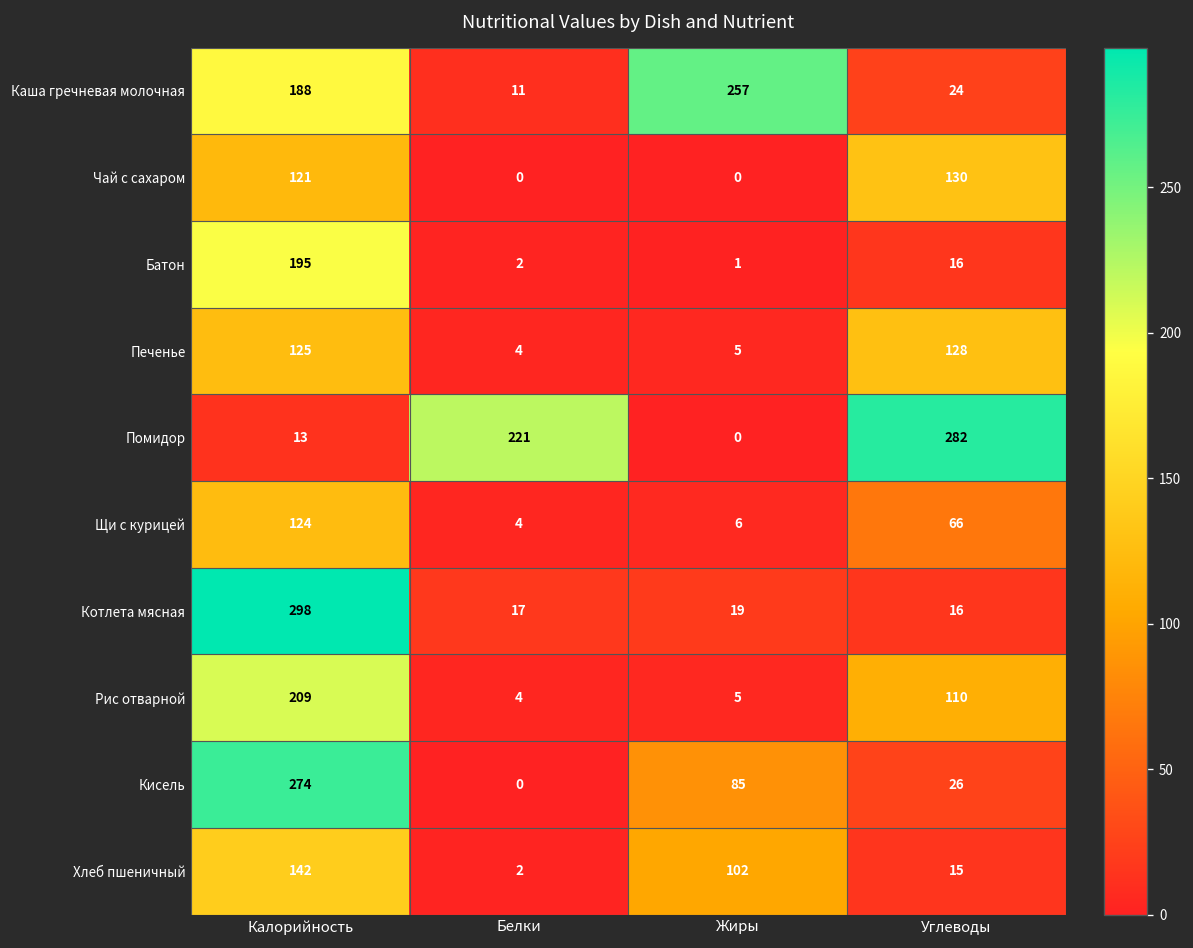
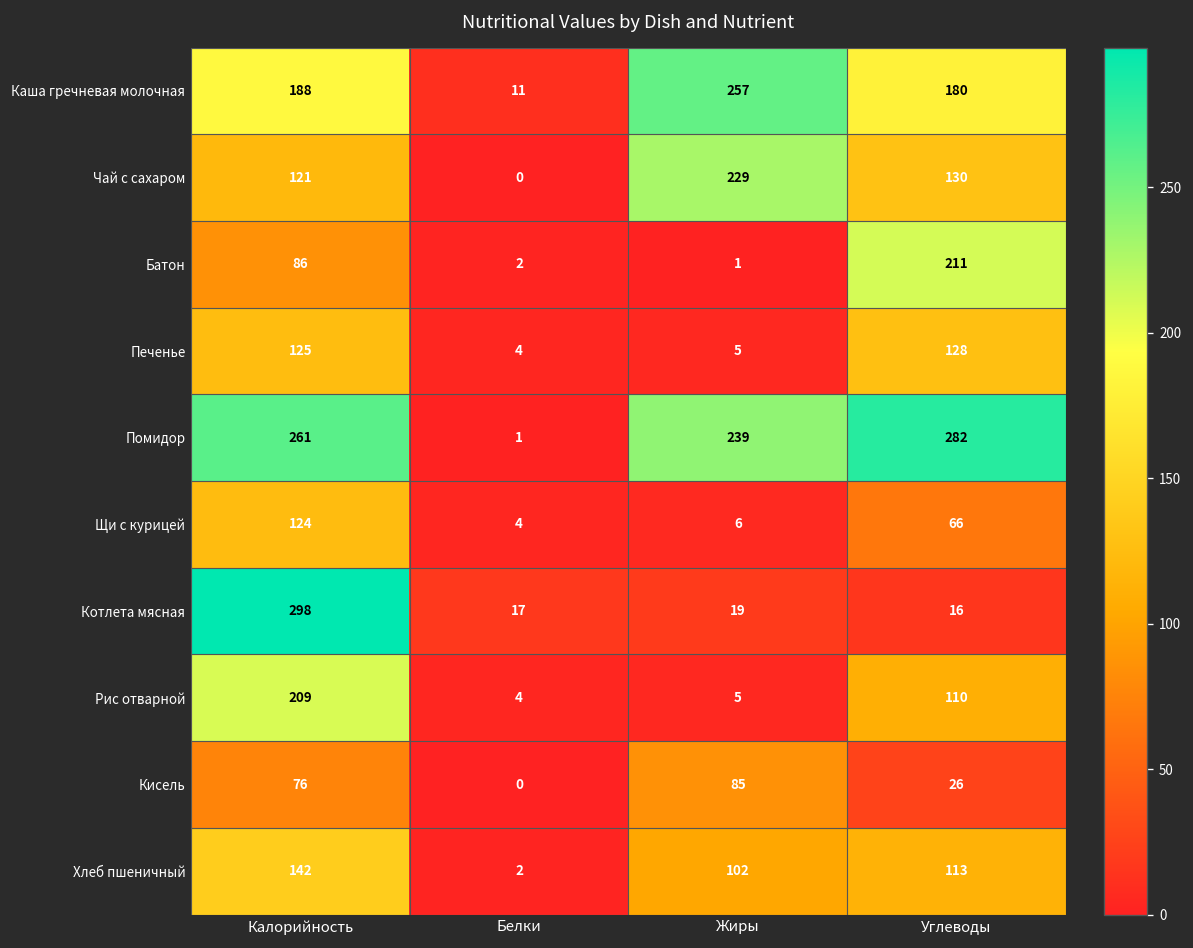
  {
    "Каша гречневая молочная": {
      "Калорийность": 188,
      "Белки": 11,
      "Жиры": 257,
-     "Углеводы": 24
+     "Углеводы": 180
    },
    "Чай с сахаром": {
      "Калорийность": 121,
      "Белки": 0,
-     "Жиры": 0,
+     "Жиры": 229,
      "Углеводы": 130
    },
    "Батон": {
-     "Калорийность": 195,
+     "Калорийность": 86,
      "Белки": 2,
      "Жиры": 1,
-     "Углеводы": 16
+     "Углеводы": 211
    },
    "Печенье": {
      "Калорийность": 125,
      "Белки": 4,
      "Жиры": 5,
      "Углеводы": 128
    },
    "Помидор": {
-     "Калорийность": 13,
-     "Белки": 221,
-     "Жиры": 0,
+     "Калорийность": 261,
+     "Белки": 1,
+     "Жиры": 239,
      "Углеводы": 282
    },
    "Щи с курицей": {
      "Калорийность": 124,
      "Белки": 4,
      "Жиры": 6,
      "Углеводы": 66
    },
    "Котлета мясная": {
      "Калорийность": 298,
      "Белки": 17,
      "Жиры": 19,
      "Углеводы": 16
    },
    "Рис отварной": {
      "Калорийность": 209,
      "Белки": 4,
      "Жиры": 5,
      "Углеводы": 110
    },
    "Кисель": {
-     "Калорийность": 274,
+     "Калорийность": 76,
      "Белки": 0,
      "Жиры": 85,
      "Углеводы": 26
    },
    "Хлеб пшеничный": {
      "Калорийность": 142,
      "Белки": 2,
      "Жиры": 102,
-     "Углеводы": 15
+     "Углеводы": 113
    }
  }
